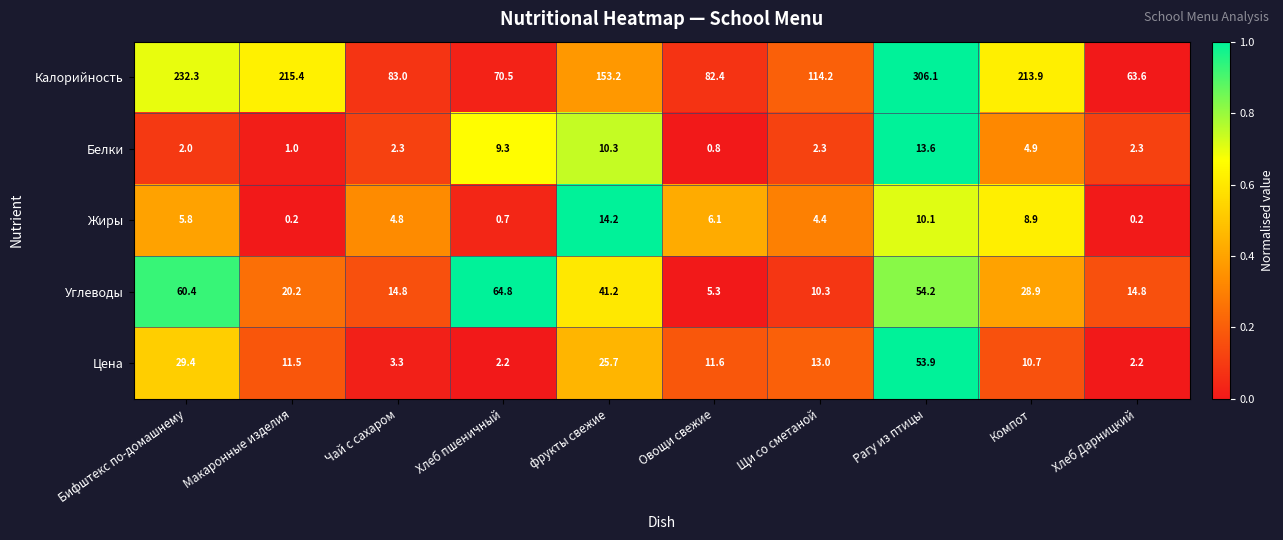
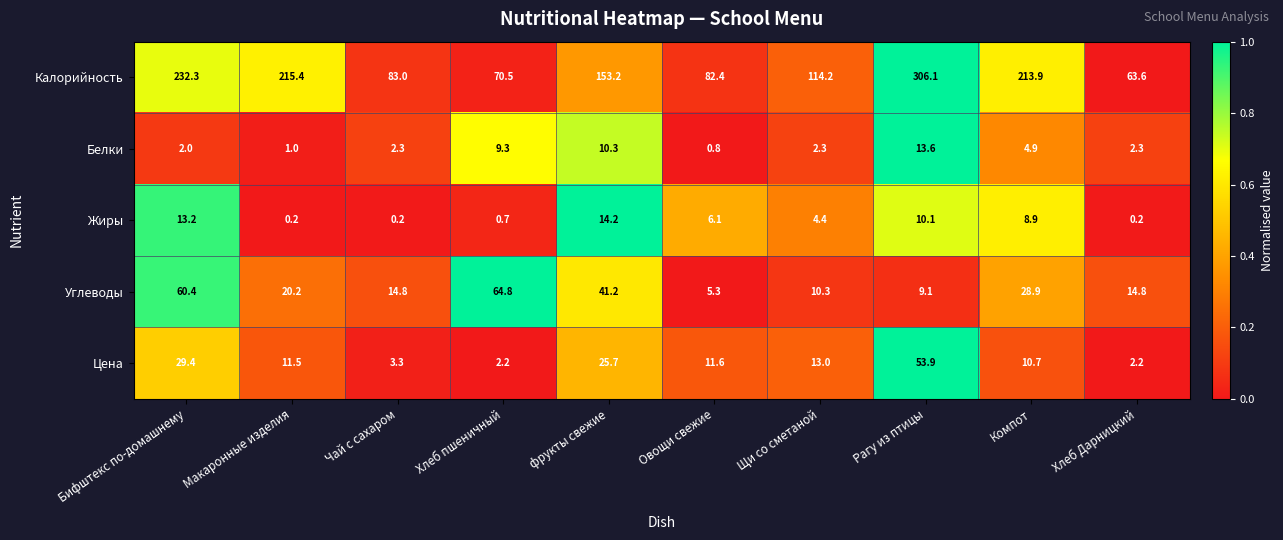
  {
    "Калорийность": {
      "Бифштекс по-домашнему": 232.3,
      "Макаронные изделия": 215.4,
      "Чай с сахаром": 83.0,
      "Хлеб пшеничный": 70.5,
      "фрукты свежие": 153.2,
      "Овощи свежие": 82.4,
      "Щи со сметаной": 114.2,
      "Рагу из птицы": 306.1,
      "Компот": 213.9,
      "Хлеб Дарницкий": 63.6
    },
    "Белки": {
      "Бифштекс по-домашнему": 2.0,
      "Макаронные изделия": 1.0,
      "Чай с сахаром": 2.3,
      "Хлеб пшеничный": 9.3,
      "фрукты свежие": 10.3,
      "Овощи свежие": 0.8,
      "Щи со сметаной": 2.3,
      "Рагу из птицы": 13.6,
      "Компот": 4.9,
      "Хлеб Дарницкий": 2.3
    },
    "Жиры": {
-     "Бифштекс по-домашнему": 5.8,
+     "Бифштекс по-домашнему": 13.2,
      "Макаронные изделия": 0.2,
-     "Чай с сахаром": 4.8,
+     "Чай с сахаром": 0.2,
      "Хлеб пшеничный": 0.7,
      "фрукты свежие": 14.2,
      "Овощи свежие": 6.1,
      "Щи со сметаной": 4.4,
      "Рагу из птицы": 10.1,
      "Компот": 8.9,
      "Хлеб Дарницкий": 0.2
    },
    "Углеводы": {
      "Бифштекс по-домашнему": 60.4,
      "Макаронные изделия": 20.2,
      "Чай с сахаром": 14.8,
      "Хлеб пшеничный": 64.8,
      "фрукты свежие": 41.2,
      "Овощи свежие": 5.3,
      "Щи со сметаной": 10.3,
-     "Рагу из птицы": 54.2,
+     "Рагу из птицы": 9.1,
      "Компот": 28.9,
      "Хлеб Дарницкий": 14.8
    },
    "Цена": {
      "Бифштекс по-домашнему": 29.4,
      "Макаронные изделия": 11.5,
      "Чай с сахаром": 3.3,
      "Хлеб пшеничный": 2.2,
      "фрукты свежие": 25.7,
      "Овощи свежие": 11.6,
      "Щи со сметаной": 13.0,
      "Рагу из птицы": 53.9,
      "Компот": 10.7,
      "Хлеб Дарницкий": 2.2
    }
  }
